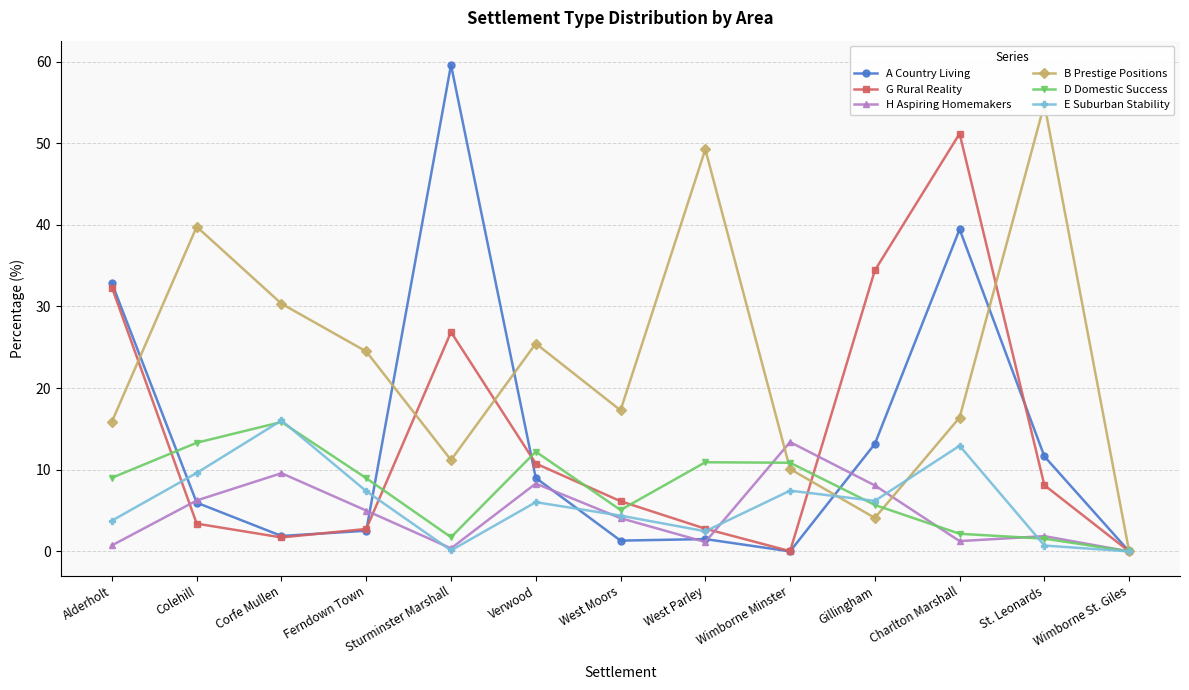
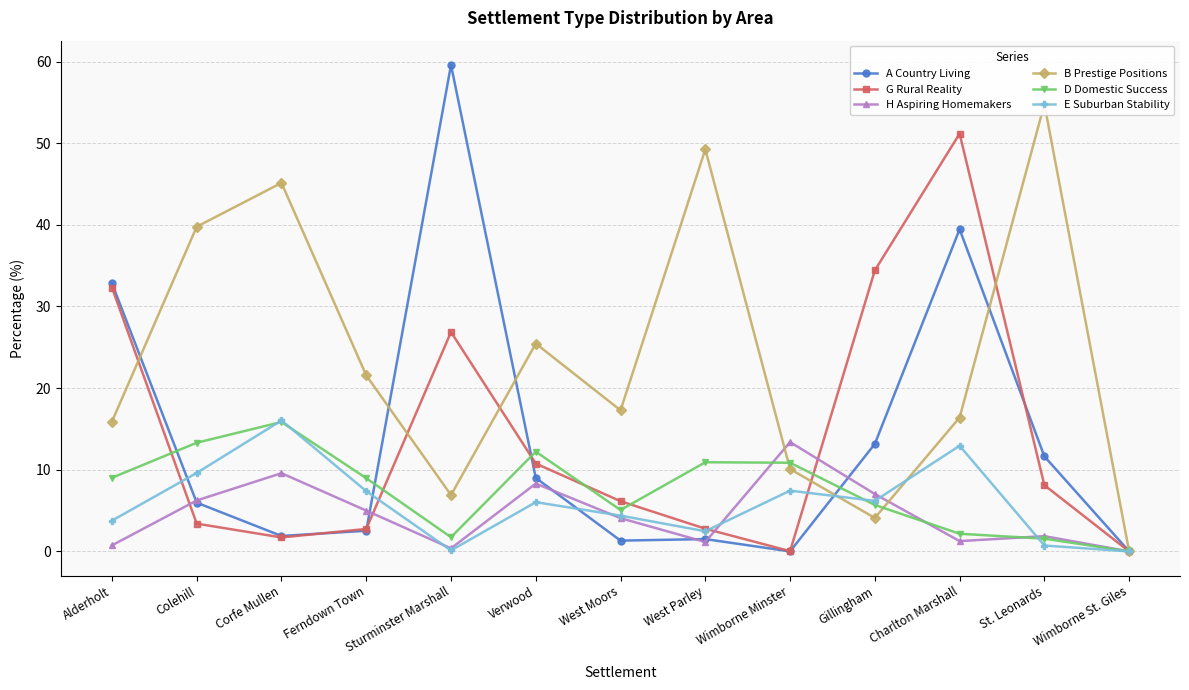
  {
    "A Country Living": {
      "Alderholt": 33,
      "Sturminster Marshall": 60,
      "Verwood": 9,
      "West Moors": 1,
      "West Parley": 2,
      "Gillingham": 13,
      "Charlton Marshall": 39,
      "St. Leonards": 12
    },
    "G Rural Reality": {
      "Alderholt": 32,
      "Colehill": 3,
      "Sturminster Marshall": 27,
      "Verwood": 11,
      "West Moors": 6,
      "Gillingham": 34,
      "Charlton Marshall": 51,
      "St. Leonards": 8
    },
    "H Aspiring Homemakers": {
      "Alderholt": 1,
      "Corfe Mullen": 10,
      "Ferndown Town": 5,
      "Verwood": 8,
      "West Moors": 4,
      "West Parley": 1,
      "Wimborne Minster": 13,
-     "Gillingham": 8,
+     "Gillingham": 7,
      "Charlton Marshall": 1,
      "St. Leonards": 2
    },
    "B Prestige Positions": {
      "Alderholt": 16,
      "Colehill": 40,
-     "Corfe Mullen": 30,
-     "Ferndown Town": 24,
-     "Sturminster Marshall": 11,
+     "Corfe Mullen": 45,
+     "Ferndown Town": 22,
+     "Sturminster Marshall": 7,
      "Verwood": 25,
      "West Moors": 17,
      "West Parley": 49,
      "Wimborne Minster": 10,
      "Gillingham": 4,
      "Charlton Marshall": 16
    },
    "D Domestic Success": {
      "Alderholt": 9,
      "Colehill": 13,
      "Ferndown Town": 9,
      "Sturminster Marshall": 2,
      "Verwood": 12,
      "West Moors": 5,
      "West Parley": 11,
      "Wimborne Minster": 11,
      "Gillingham": 6,
      "Charlton Marshall": 2,
      "St. Leonards": 2
    },
    "E Suburban Stability": {
      "Alderholt": 4,
      "Colehill": 10,
      "Ferndown Town": 7,
      "Verwood": 6,
      "West Moors": 4,
      "Wimborne Minster": 7,
      "Gillingham": 6,
      "Charlton Marshall": 13,
      "St. Leonards": 1
    }
  }
